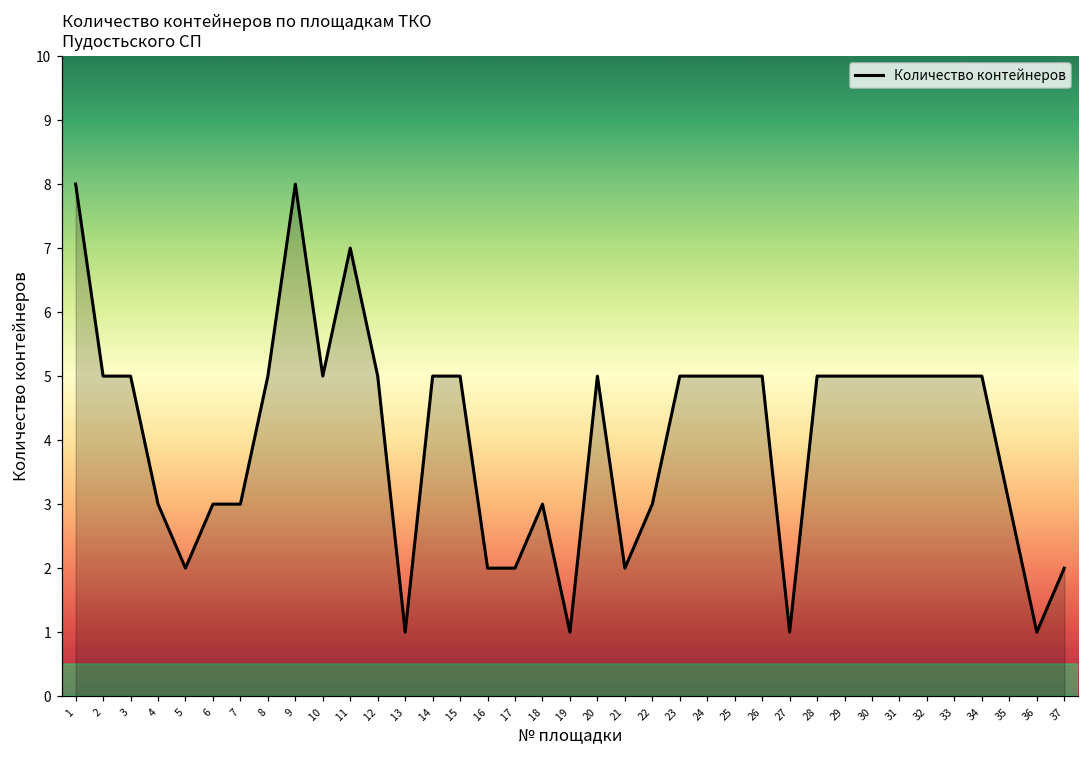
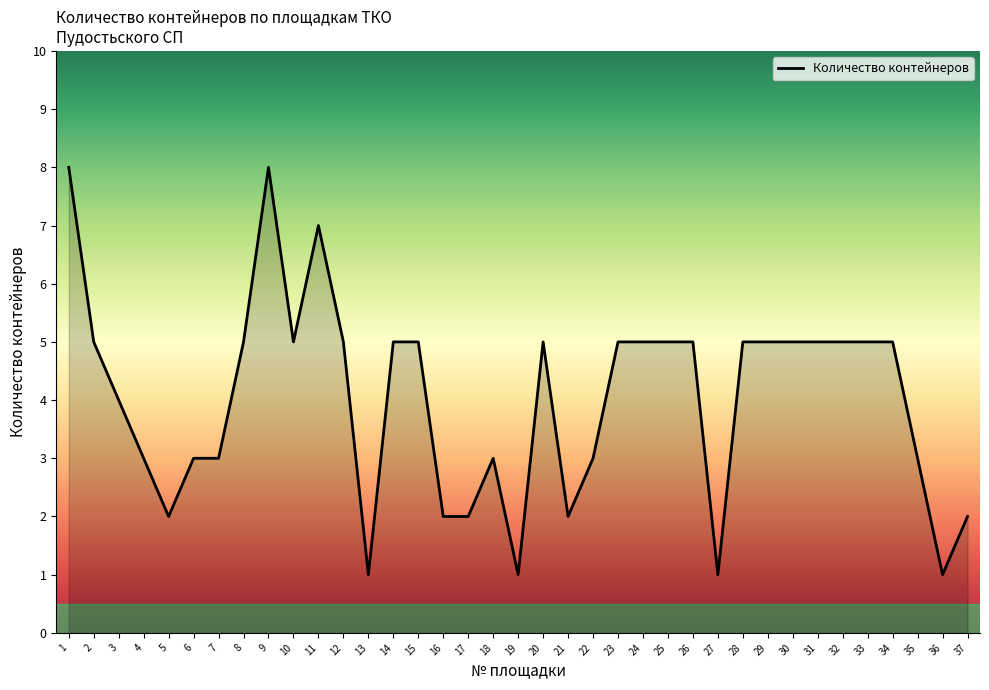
  {
    "1": 8,
    "2": 5,
-   "3": 5,
+   "3": 4,
    "4": 3,
    "5": 2,
    "6": 3,
    "7": 3,
    "8": 5,
    "9": 8,
    "10": 5,
    "11": 7,
    "12": 5,
    "13": 1,
    "14": 5,
    "15": 5,
    "16": 2,
    "17": 2,
    "18": 3,
    "19": 1,
    "20": 5,
    "21": 2,
    "22": 3,
    "23": 5,
    "24": 5,
    "25": 5,
    "26": 5,
    "27": 1,
    "28": 5,
    "29": 5,
    "30": 5,
    "31": 5,
    "32": 5,
    "33": 5,
    "34": 5,
    "35": 3,
    "36": 1,
    "37": 2
  }
